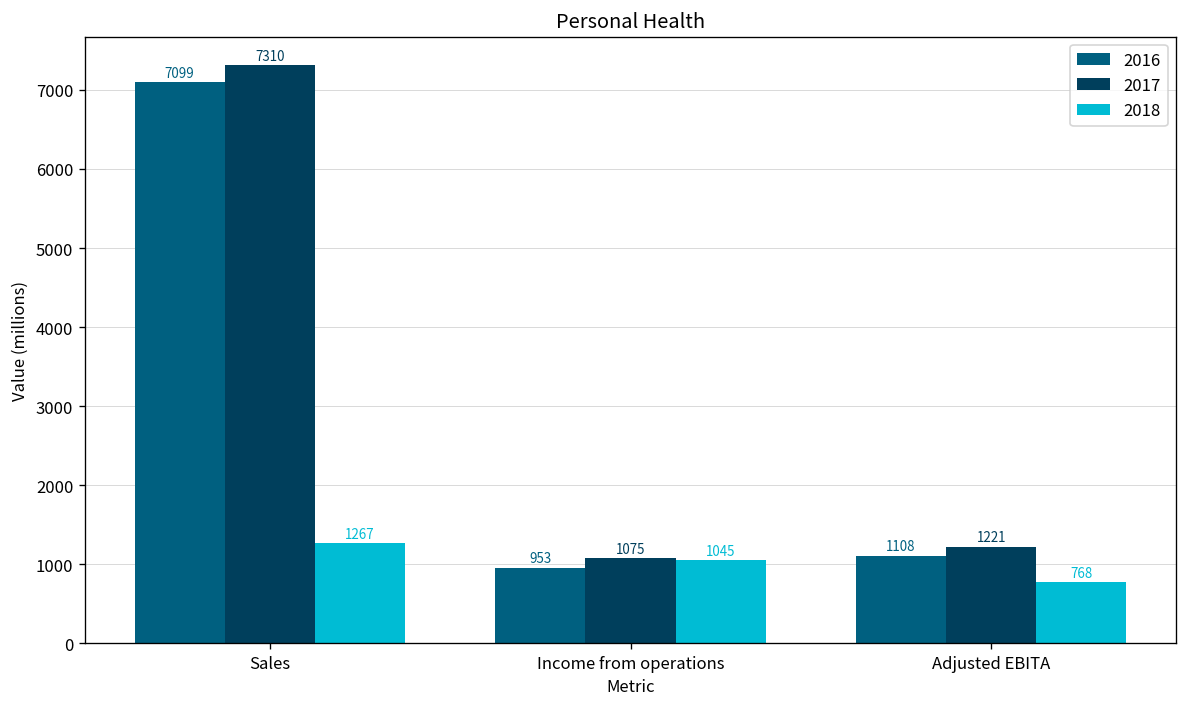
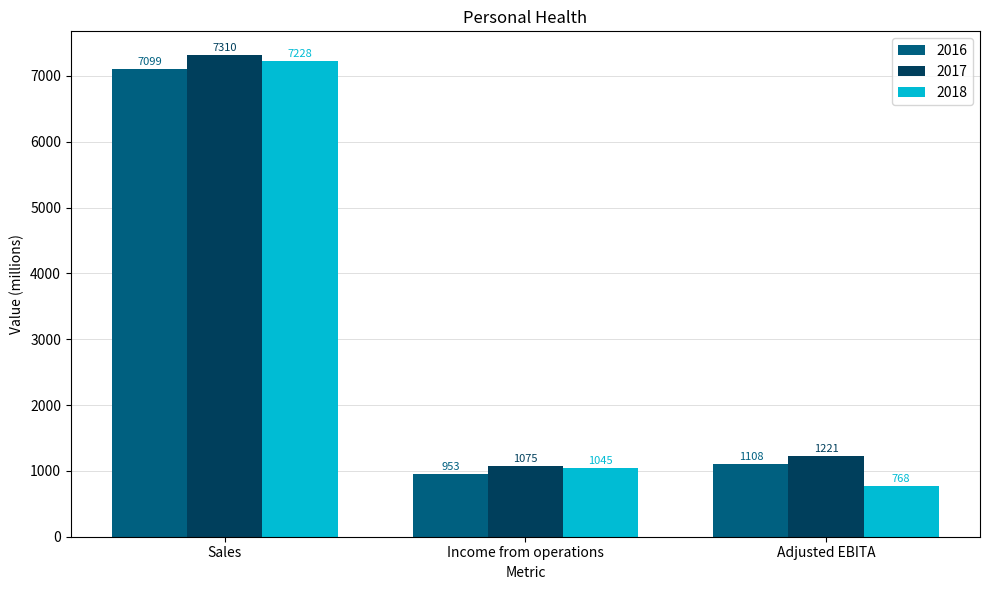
  {
    "2018": {
-     "Sales": 1267,
+     "Sales": 7228,
      "Income from operations": 1045,
      "Adjusted EBITA": 768
    }
  }
